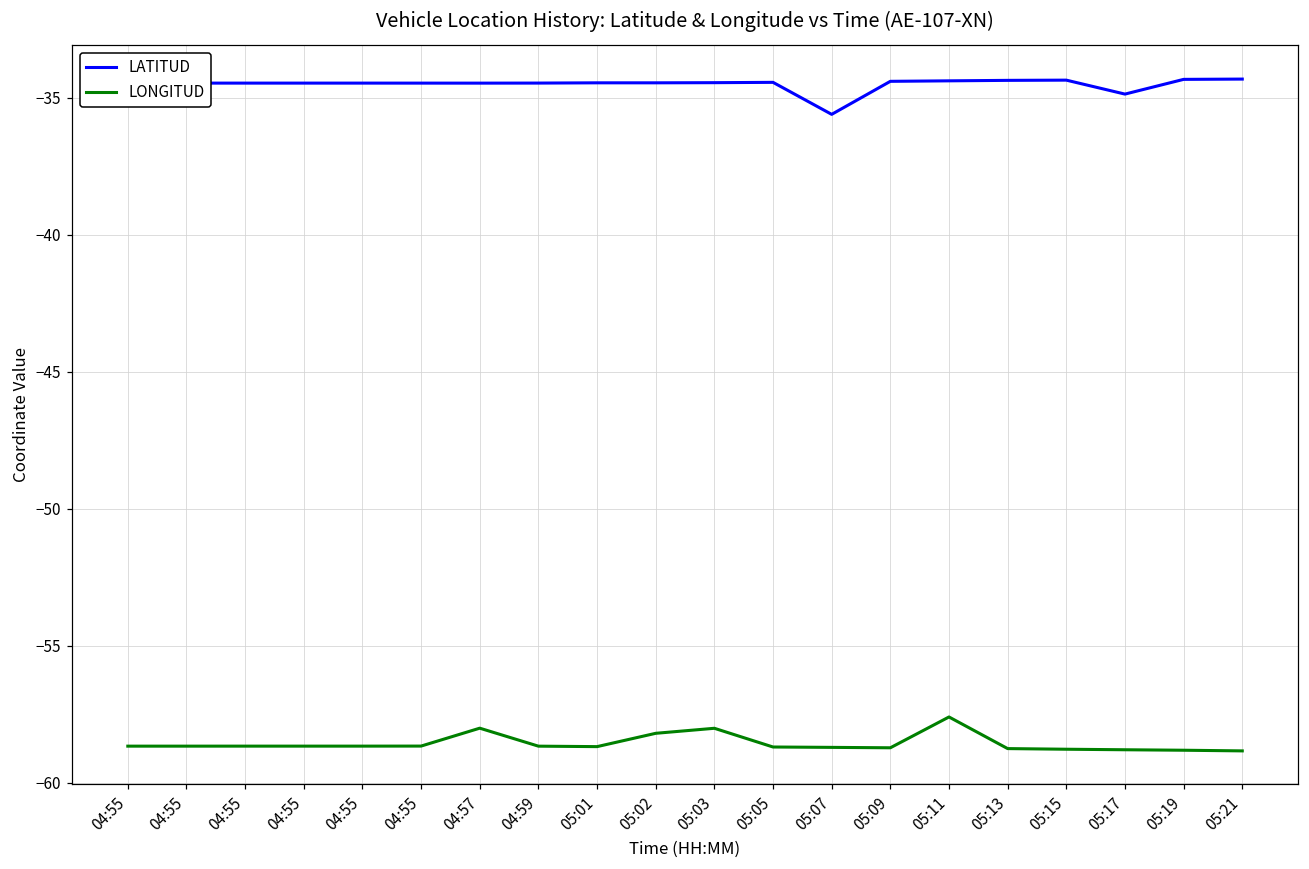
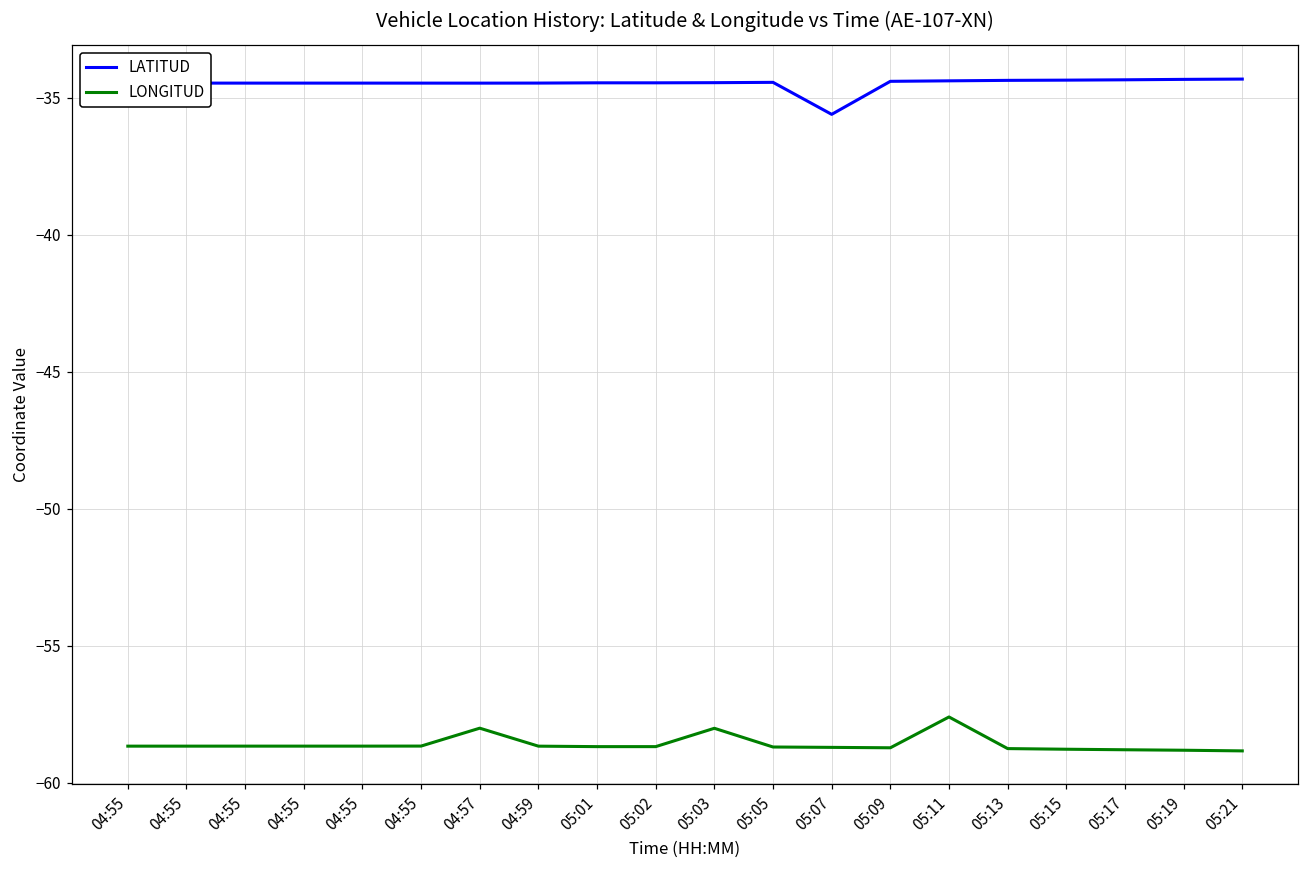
  {
    "LATITUD": {
      "04:57": -34.5,
      "04:59": -34.5,
      "05:01": -34.5,
      "05:02": -34.5,
      "05:03": -34.5,
      "05:05": -34.4,
      "05:07": -35.6,
      "05:09": -34.4,
      "05:11": -34.4,
      "05:13": -34.4,
      "05:15": -34.4,
-     "05:17": -34.9,
+     "05:17": -34.4,
      "05:19": -34.3,
      "05:21": -34.3
    },
    "LONGITUD": {
      "04:57": -58.0,
      "04:59": -58.7,
      "05:01": -58.7,
-     "05:02": -58.2,
+     "05:02": -58.7,
      "05:03": -58.0,
      "05:05": -58.7,
      "05:07": -58.7,
      "05:09": -58.7,
      "05:11": -57.6,
      "05:13": -58.8,
      "05:15": -58.8,
      "05:17": -58.8,
      "05:19": -58.8,
      "05:21": -58.8
    }
  }
